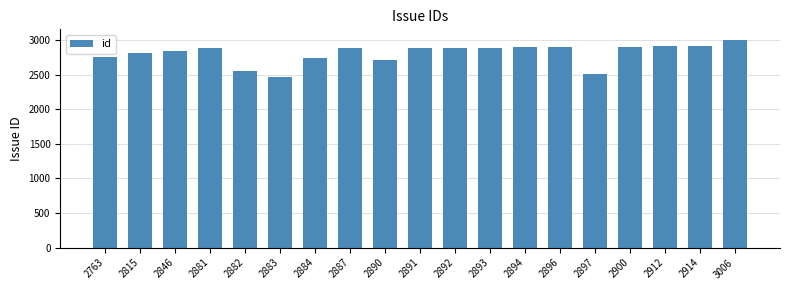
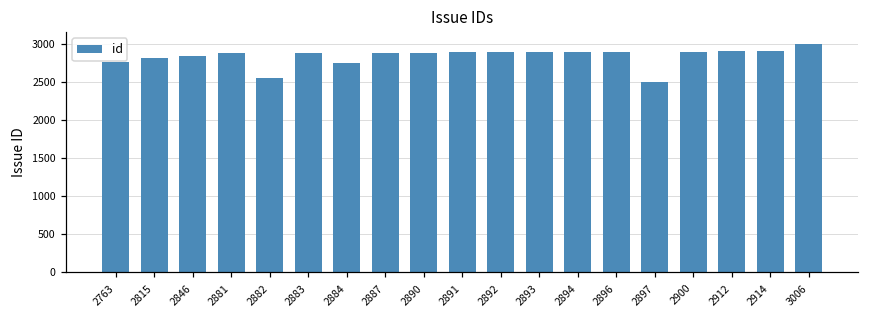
  {
    "2763": 2800,
    "2815": 2800,
    "2846": 2800,
    "2881": 2900,
    "2882": 2600,
-   "2883": 2500,
+   "2883": 2900,
    "2884": 2700,
    "2887": 2900,
-   "2890": 2700,
+   "2890": 2900,
    "2891": 2900,
    "2892": 2900,
    "2893": 2900,
    "2894": 2900,
    "2896": 2900,
    "2897": 2500,
    "2900": 2900,
    "2912": 2900,
    "2914": 2900,
    "3006": 3000
  }
